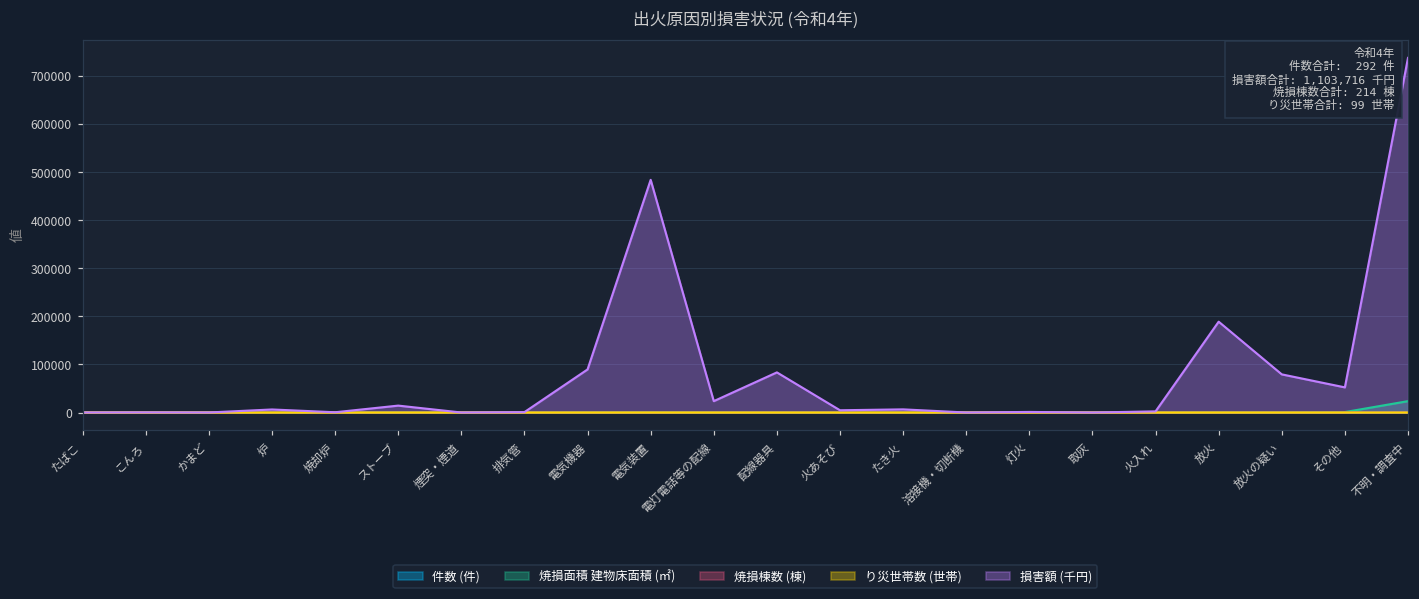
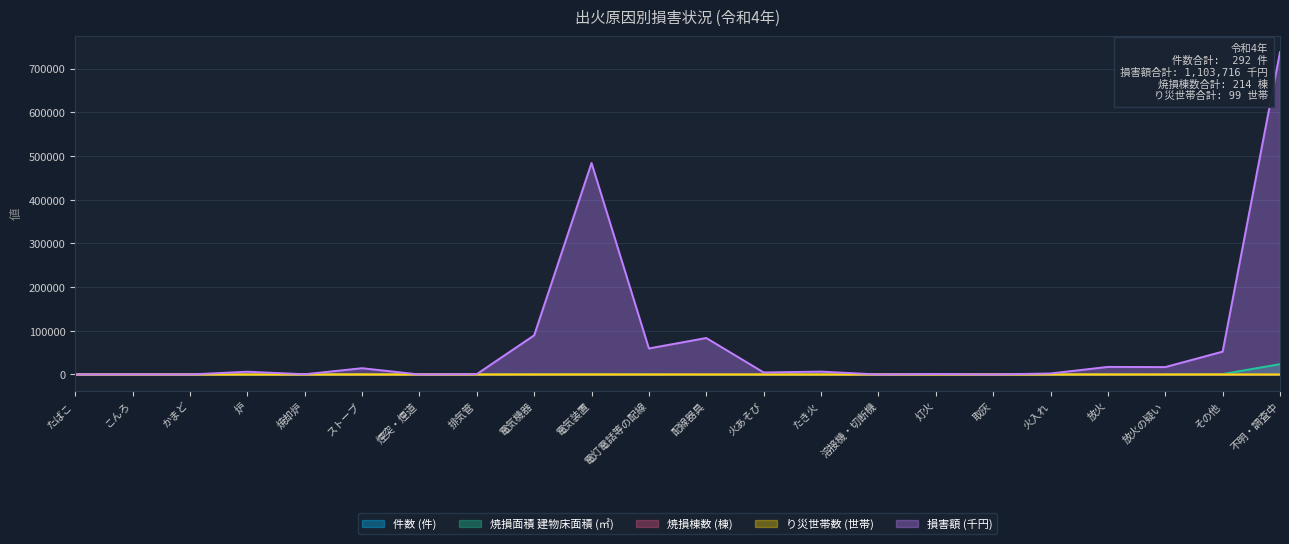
  {
    "り災世帯数 (世帯)": {
      "不明・調査中": 0
    },
    "焼損面積 建物床面積 (㎡)": {
      "不明・調査中": 20000
    },
    "損害額 (千円)": {
      "炉": 10000,
      "ストーブ": 10000,
      "電気機器": 90000,
      "電気装置": 480000,
-     "電灯電話等の配線": 20000,
+     "電灯電話等の配線": 60000,
      "配線器具": 80000,
      "たき火": 10000,
-     "放火": 190000,
-     "放火の疑い": 80000,
+     "放火": 20000,
+     "放火の疑い": 20000,
      "その他": 50000
    }
  }
